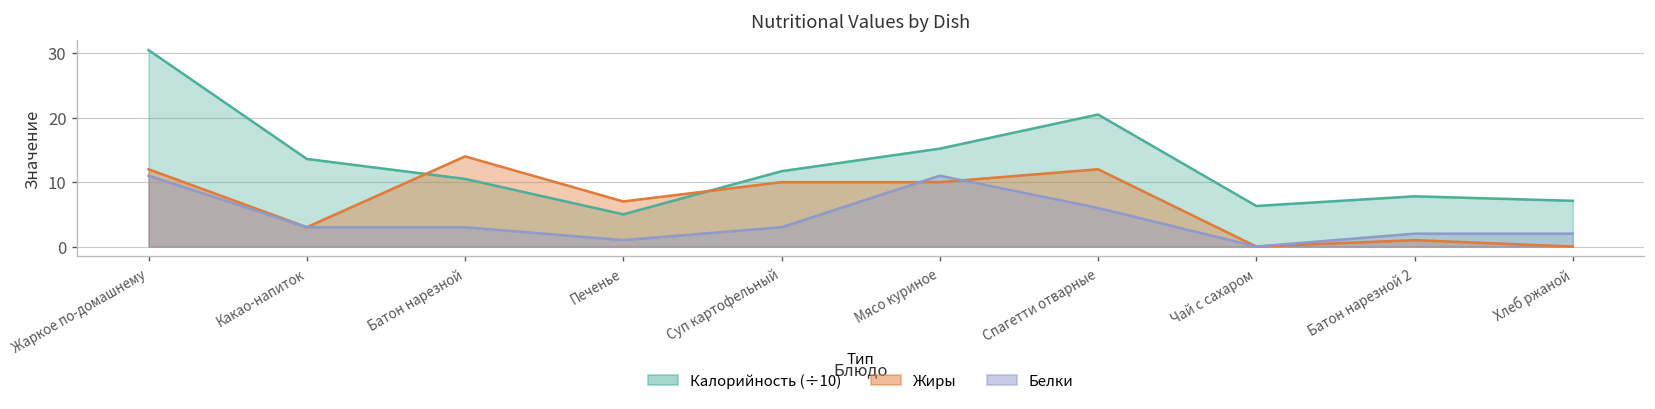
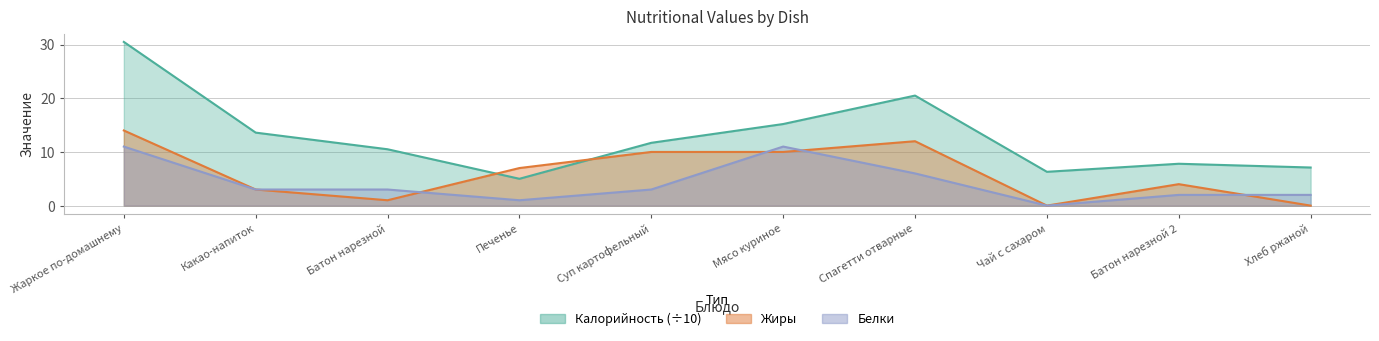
  {
    "Жиры": {
-     "Жаркое по-домашнему": 12,
-     "Батон нарезной": 14,
+     "Жаркое по-домашнему": 14,
+     "Батон нарезной": 1,
      "Печенье": 7,
      "Суп картофельный": 10,
      "Мясо куриное": 10,
      "Спагетти отварные": 12,
-     "Батон нарезной 2": 1,
+     "Батон нарезной 2": 4,
      "Хлеб ржаной": 0
    }
  }
